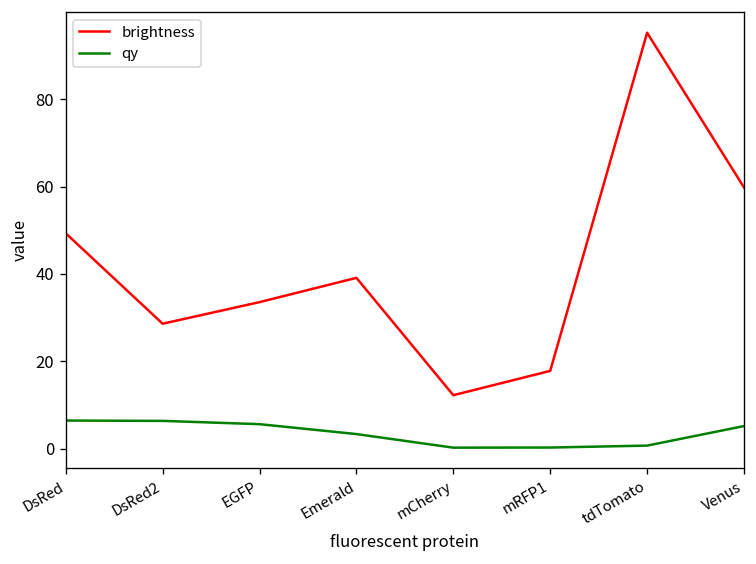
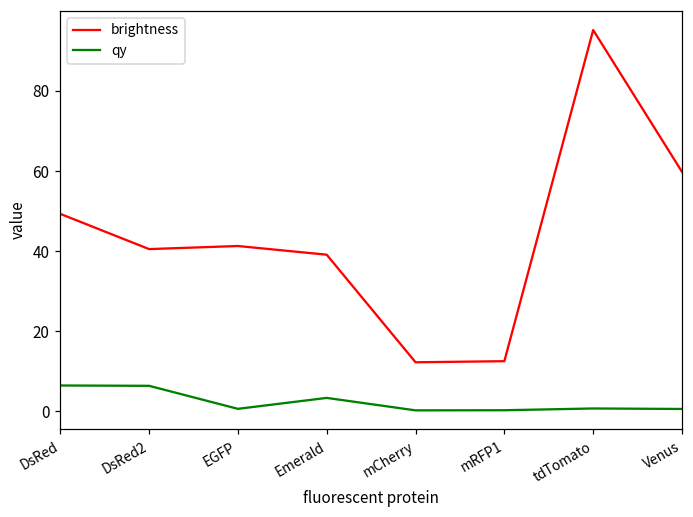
  {
    "brightness": {
      "DsRed": 49,
-     "DsRed2": 29,
-     "EGFP": 34,
+     "DsRed2": 41,
+     "EGFP": 41,
      "Emerald": 39,
      "mCherry": 12,
-     "mRFP1": 18,
+     "mRFP1": 13,
      "tdTomato": 95,
      "Venus": 60
    },
    "qy": {
      "DsRed": 6,
      "DsRed2": 6,
-     "EGFP": 6,
+     "EGFP": 1,
      "Emerald": 3,
      "mCherry": 0,
      "mRFP1": 0,
      "tdTomato": 1,
-     "Venus": 5
+     "Venus": 1
    }
  }
